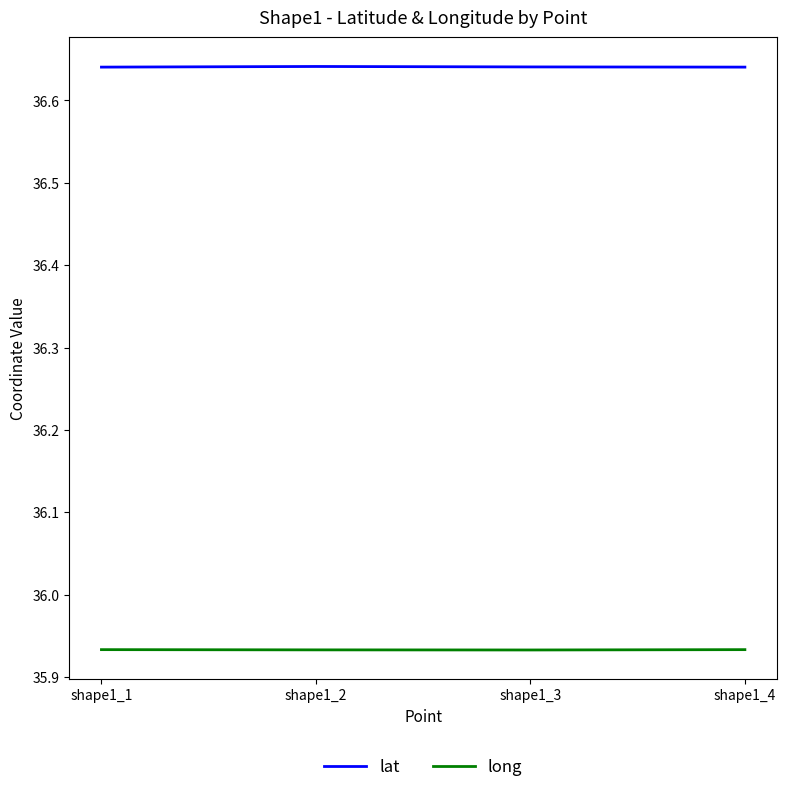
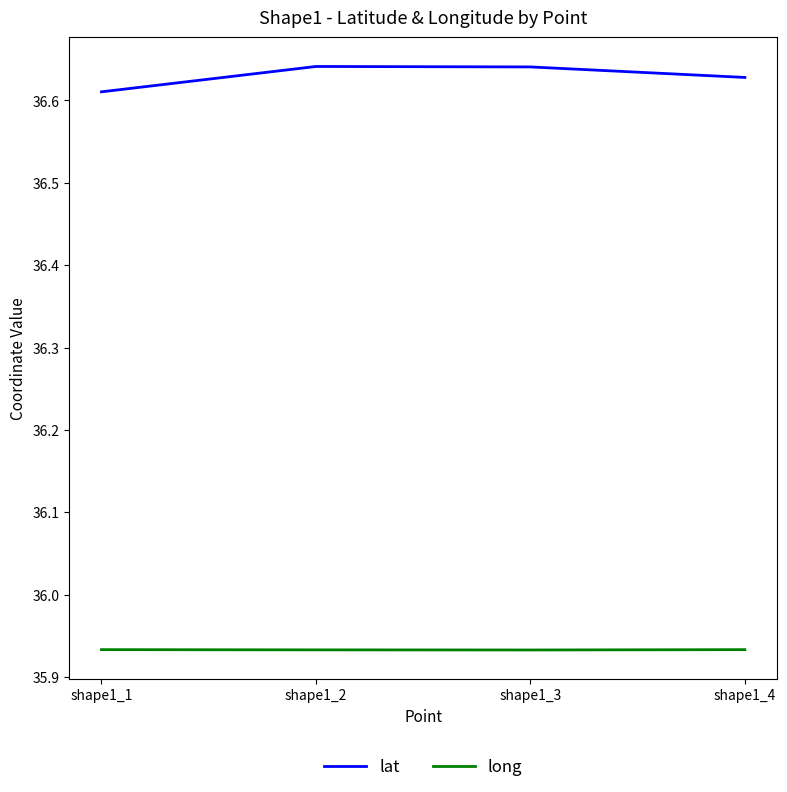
  {
    "lat": {
-     "shape1_1": 36.64,
+     "shape1_1": 36.61,
      "shape1_2": 36.64,
      "shape1_3": 36.64,
-     "shape1_4": 36.64
+     "shape1_4": 36.63
    },
    "long": {
      "shape1_1": 35.93,
      "shape1_2": 35.93,
      "shape1_3": 35.93,
      "shape1_4": 35.93
    }
  }
